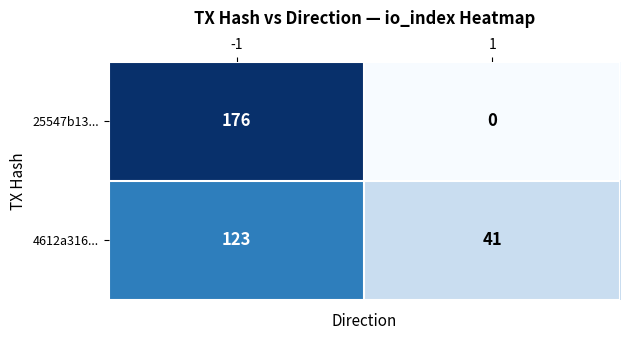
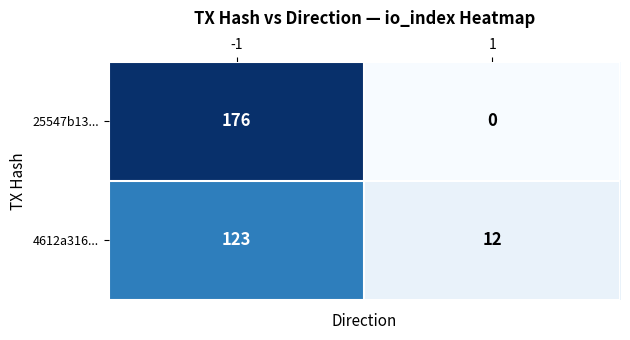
  {
    "25547b13...": {
      "-1": 176,
      "1": 0
    },
    "4612a316...": {
      "-1": 123,
-     "1": 41
+     "1": 12
    }
  }
